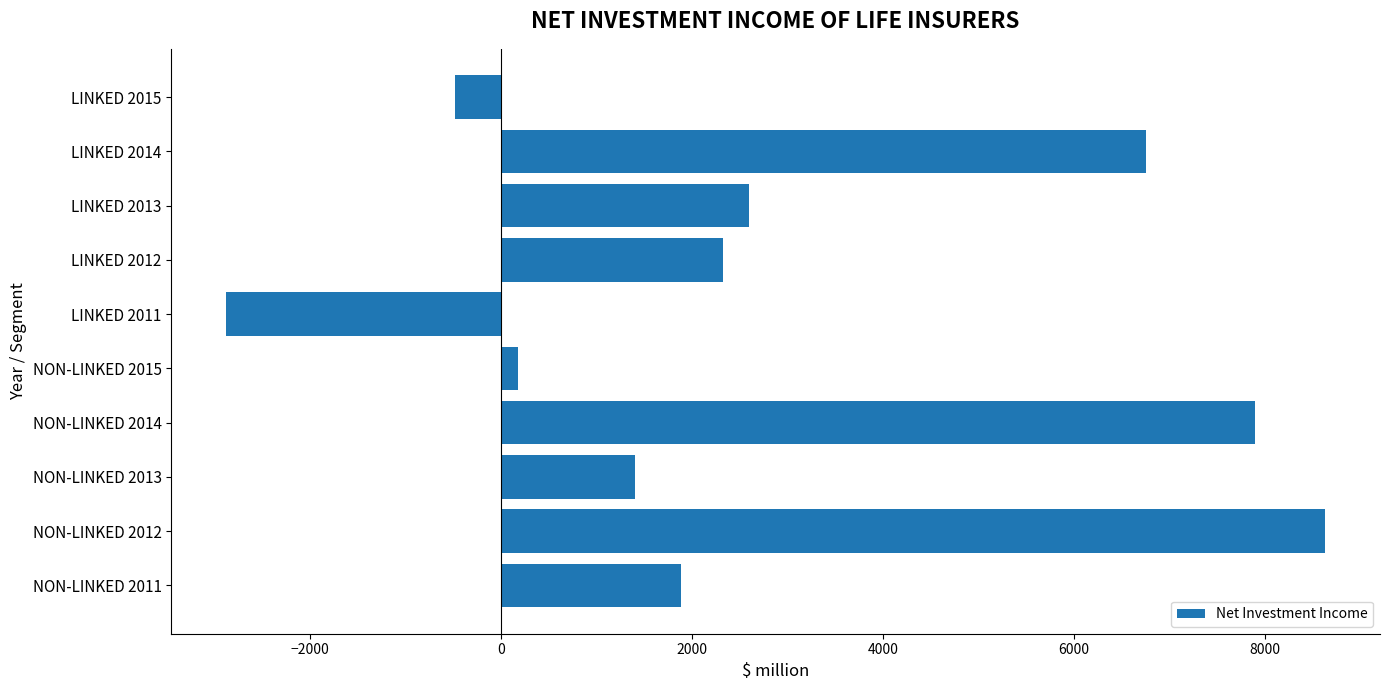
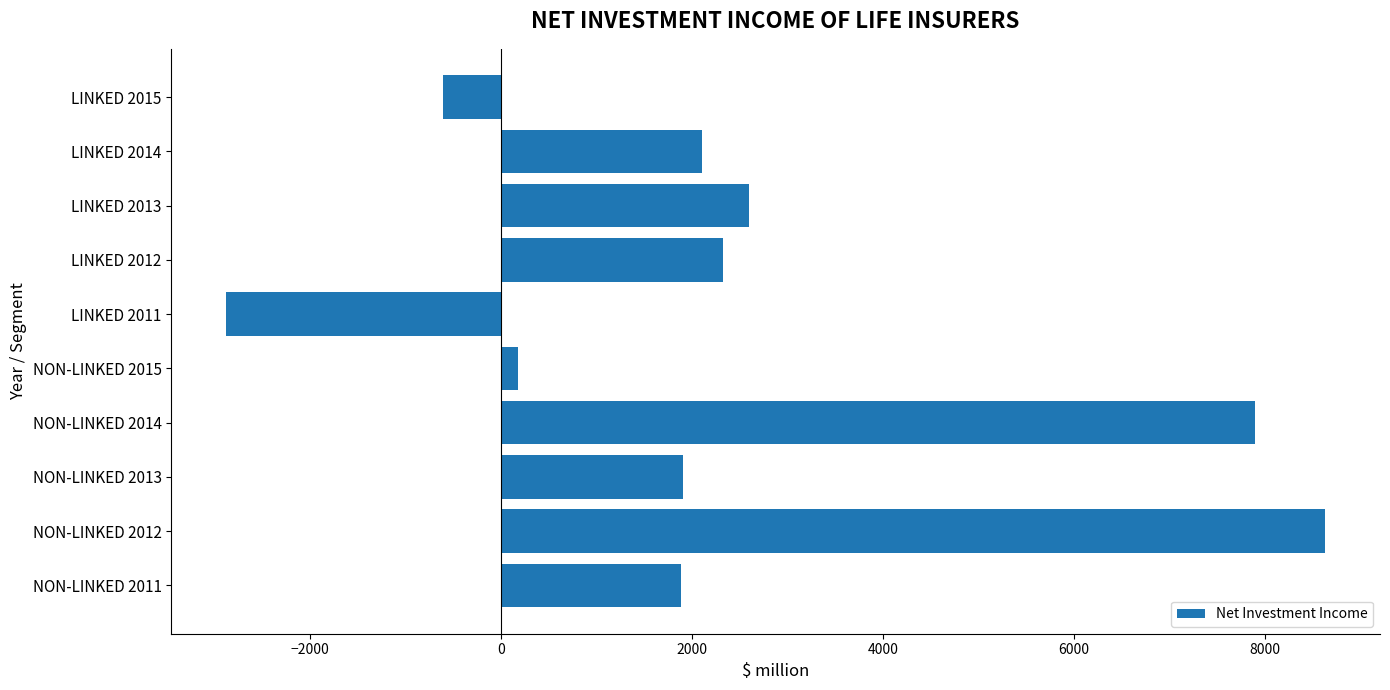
  {
-   "LINKED 2015": -500,
-   "LINKED 2014": 6700,
+   "LINKED 2015": -600,
+   "LINKED 2014": 2100,
    "LINKED 2013": 2600,
    "LINKED 2012": 2300,
    "LINKED 2011": -2900,
    "NON-LINKED 2015": 200,
    "NON-LINKED 2014": 7900,
-   "NON-LINKED 2013": 1400,
+   "NON-LINKED 2013": 1900,
    "NON-LINKED 2012": 8600,
    "NON-LINKED 2011": 1900
  }
